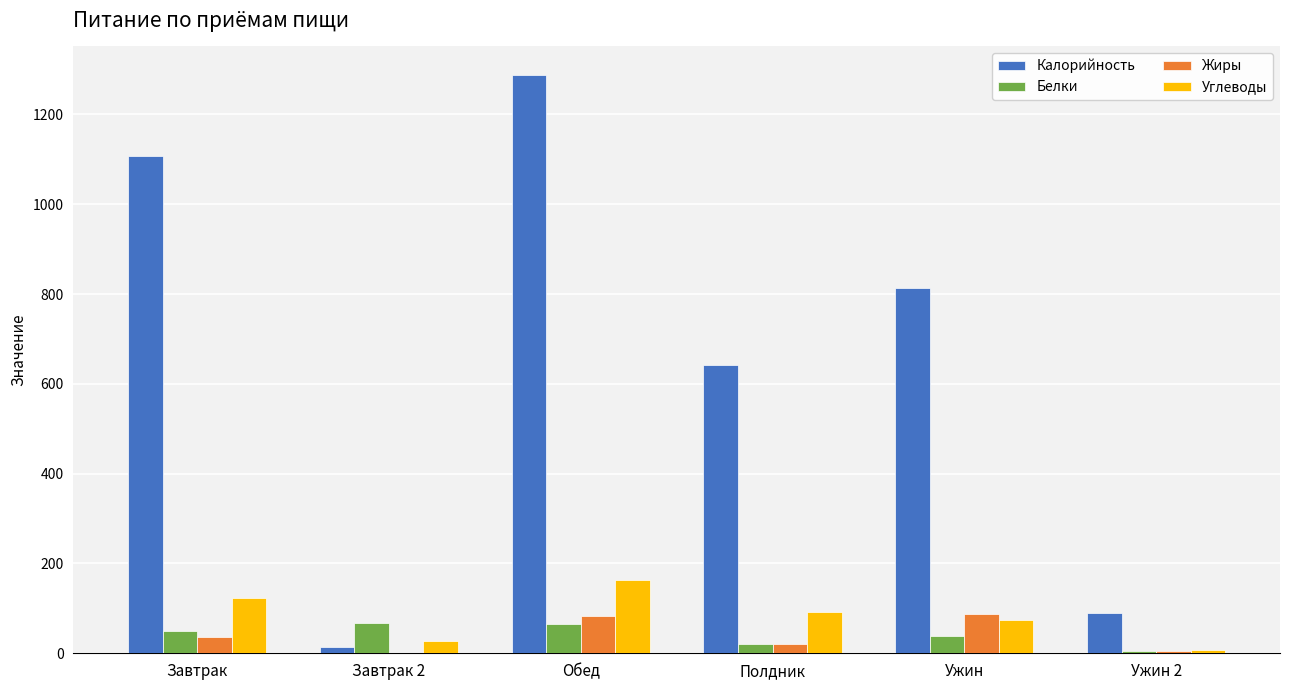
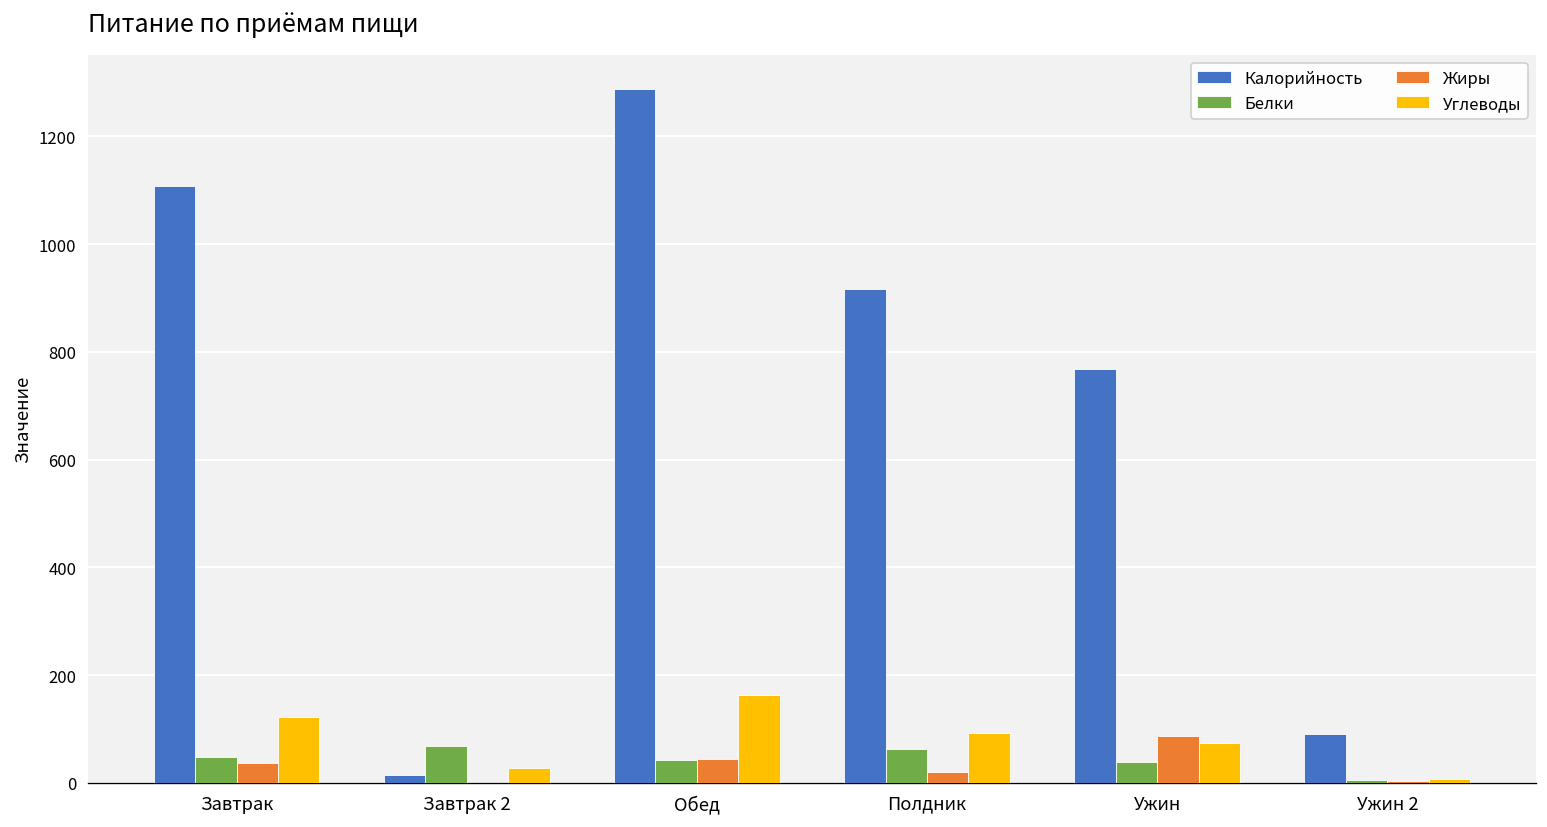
  {
    "Калорийность": {
      "Завтрак": 1110,
      "Завтрак 2": 20,
      "Обед": 1290,
-     "Полдник": 640,
-     "Ужин": 810,
+     "Полдник": 920,
+     "Ужин": 770,
      "Ужин 2": 90
    },
    "Белки": {
      "Завтрак": 50,
      "Завтрак 2": 70,
-     "Обед": 70,
-     "Полдник": 20,
+     "Обед": 40,
+     "Полдник": 60,
      "Ужин": 40
    },
    "Жиры": {
      "Завтрак": 40,
-     "Обед": 80,
+     "Обед": 40,
      "Полдник": 20,
      "Ужин": 90
    },
    "Углеводы": {
      "Завтрак": 120,
      "Завтрак 2": 30,
      "Обед": 160,
      "Полдник": 90,
      "Ужин": 70,
      "Ужин 2": 10
    }
  }
